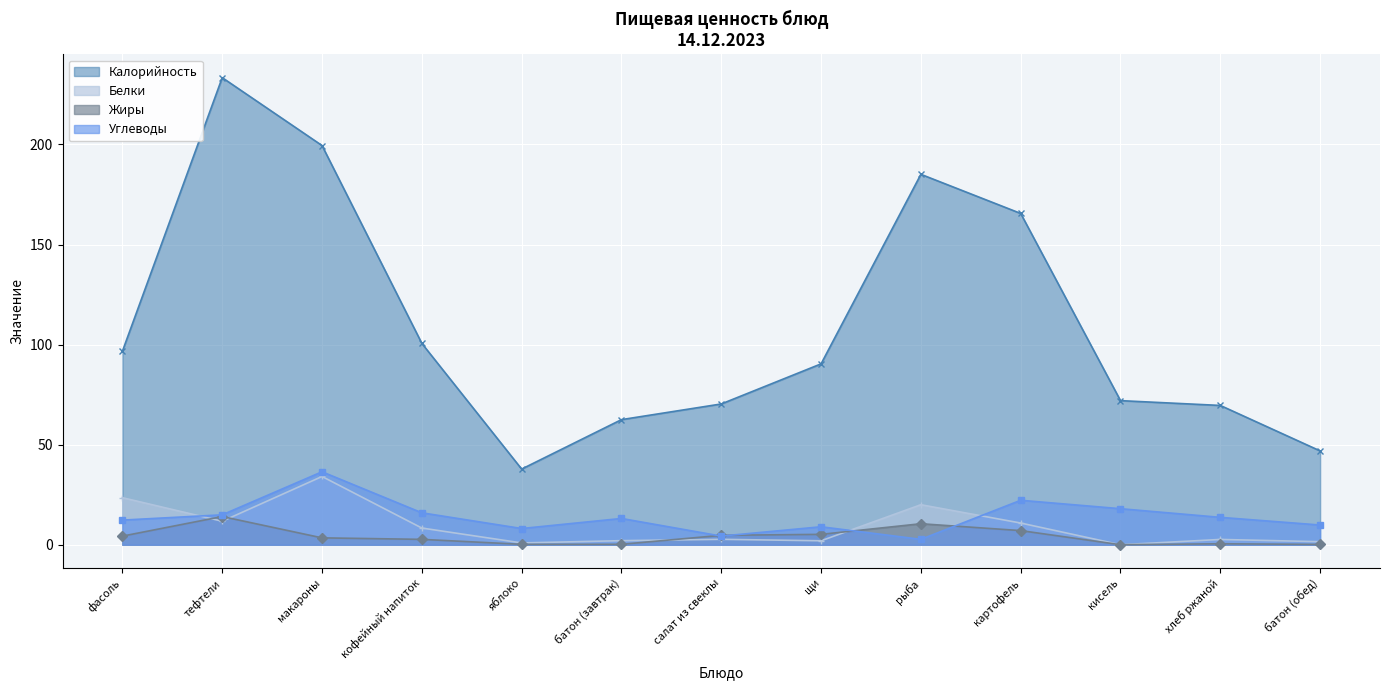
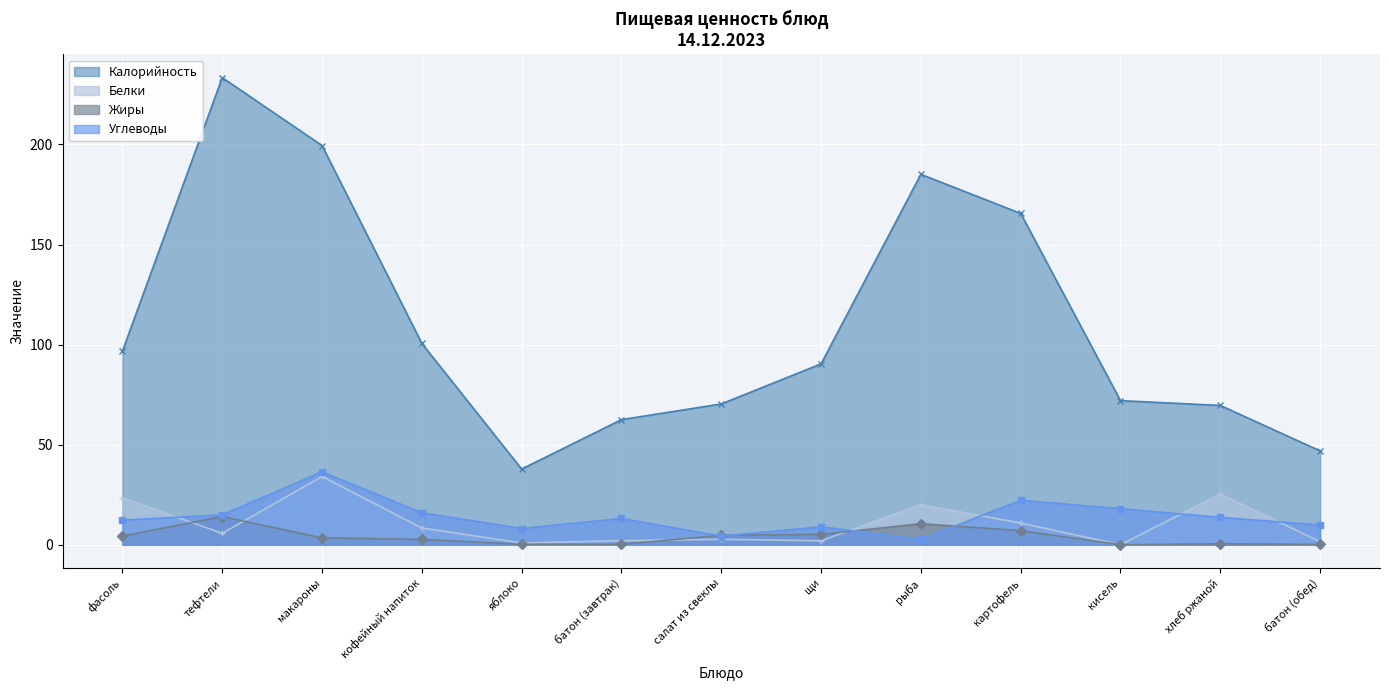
  {
    "Белки": {
      "фасоль": 24,
-     "тефтели": 12,
+     "тефтели": 6,
      "макароны": 34,
      "кофейный напиток": 8,
      "батон (завтрак)": 2,
      "салат из свеклы": 3,
      "щи": 2,
      "рыба": 20,
      "картофель": 11,
-     "хлеб ржаной": 3,
+     "хлеб ржаной": 25,
      "батон (обед)": 2
    }
  }
